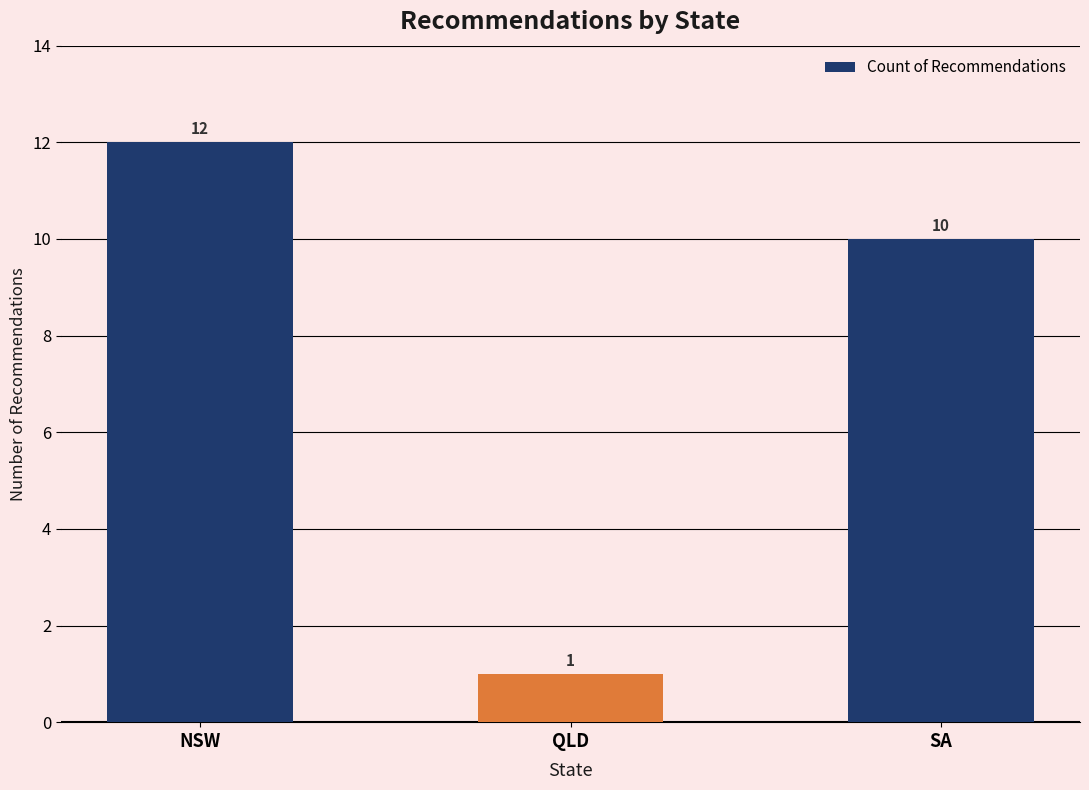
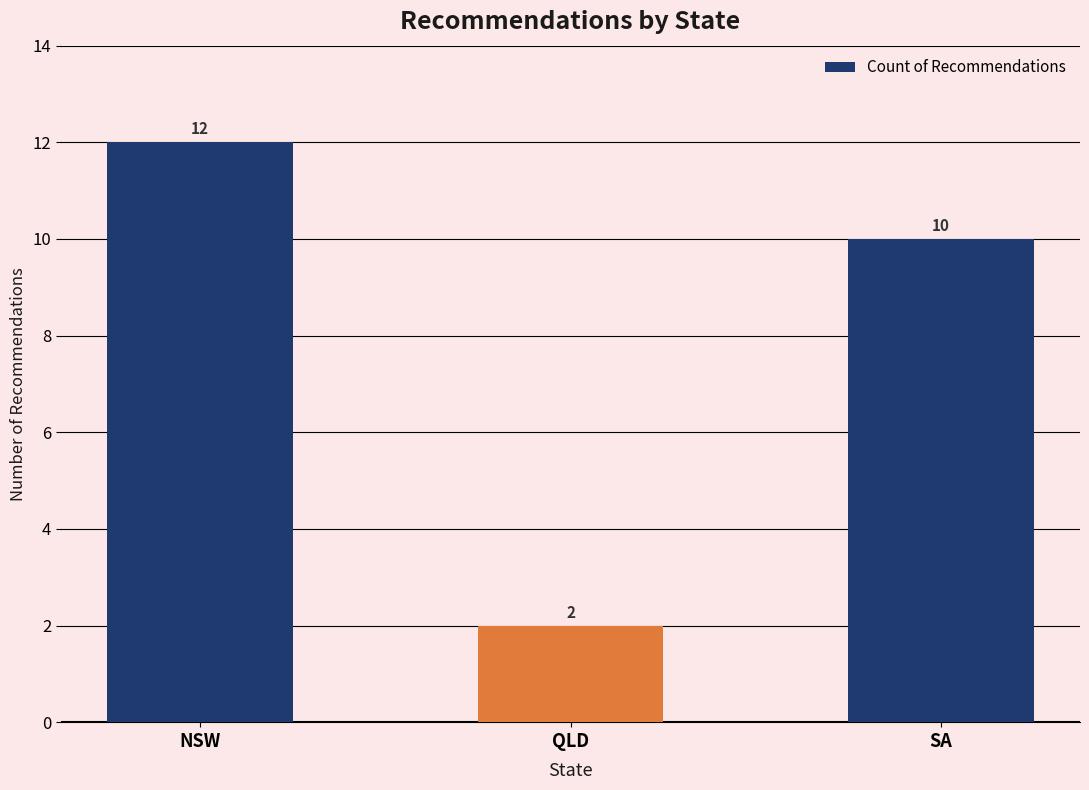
  {
    "NSW": 12,
-   "QLD": 1,
+   "QLD": 2,
    "SA": 10
  }
